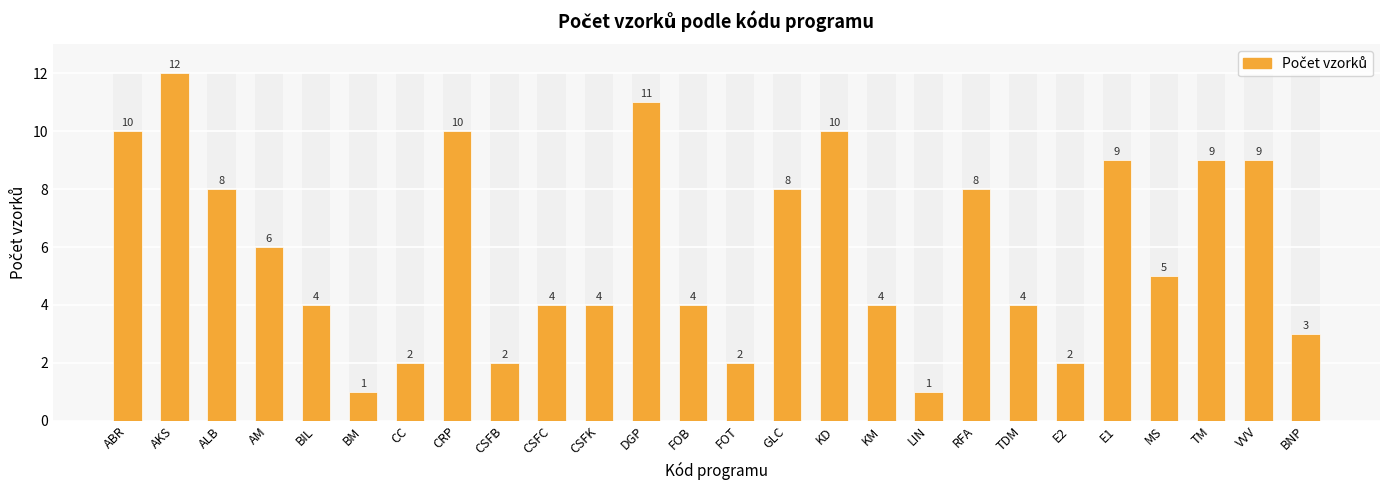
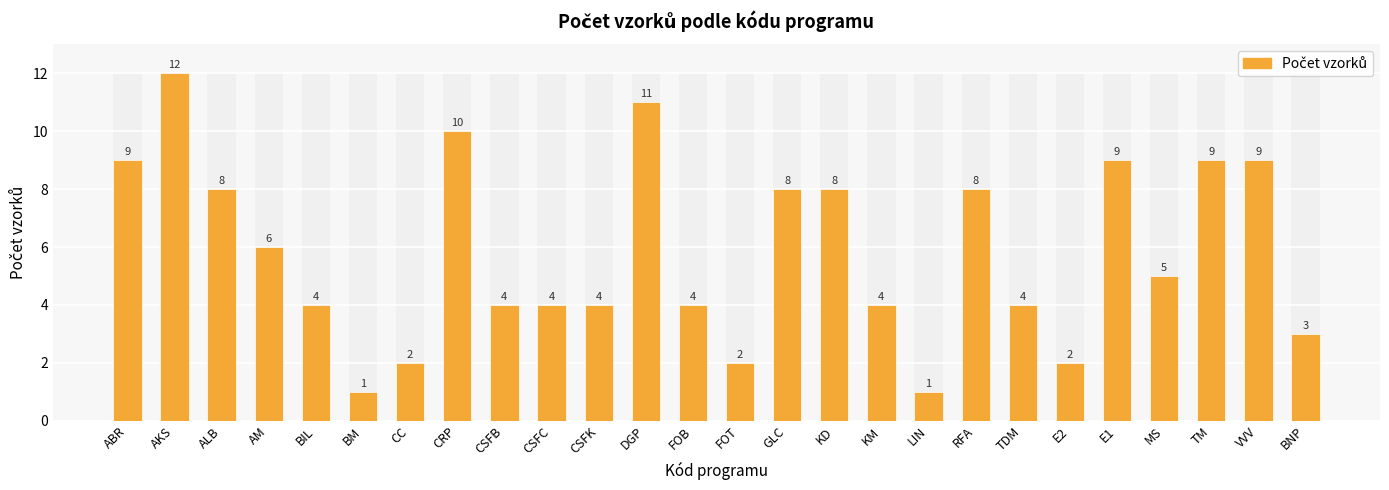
  {
    "Počet vzorků": {
-     "ABR": 10,
+     "ABR": 9,
      "AKS": 12,
-     "CSFB": 2,
-     "KD": 10
+     "CSFB": 4,
+     "KD": 8
    }
  }
